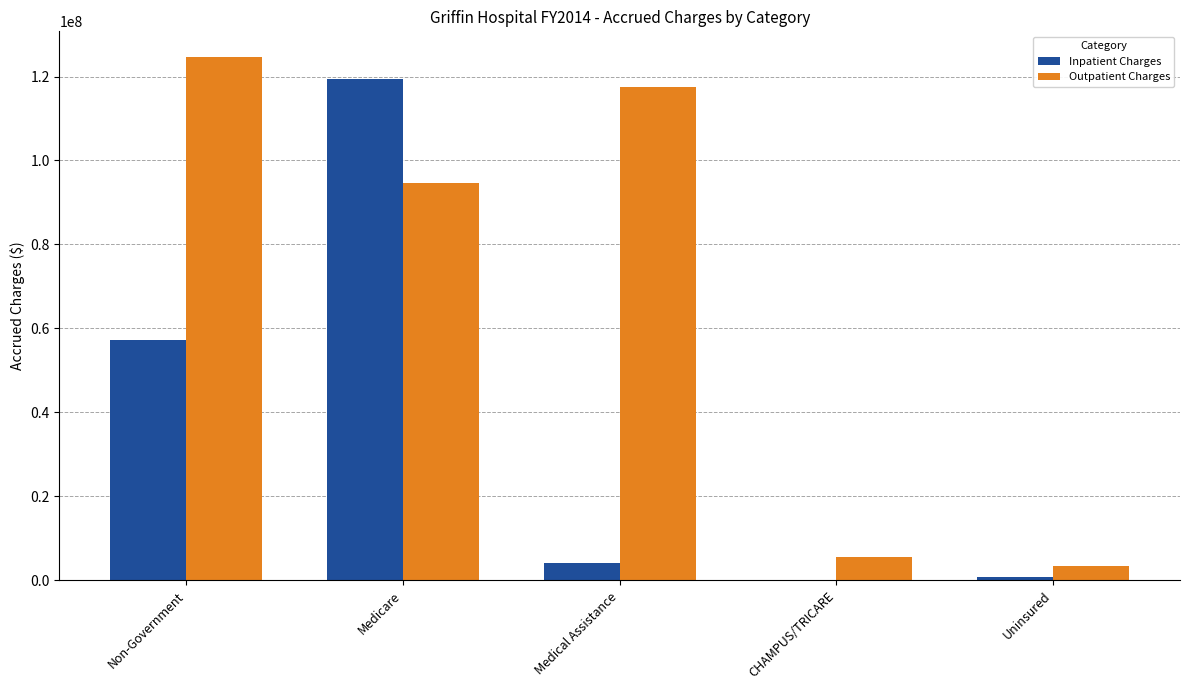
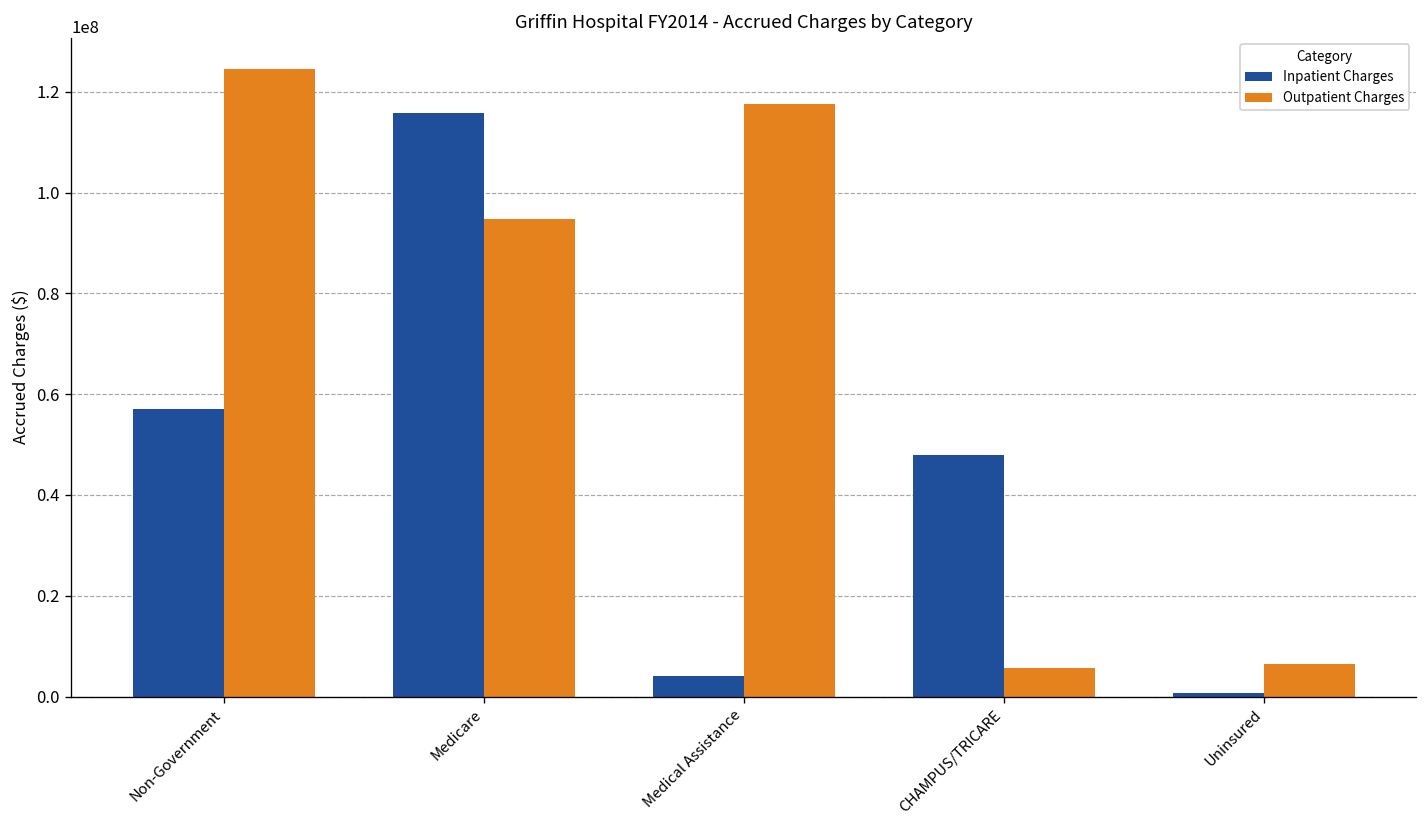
  {
    "Inpatient Charges": {
      "Non-Government": 57000000,
-     "Medicare": 119000000,
+     "Medicare": 116000000,
      "Medical Assistance": 4000000,
-     "CHAMPUS/TRICARE": 0,
+     "CHAMPUS/TRICARE": 48000000,
      "Uninsured": 1000000
    },
    "Outpatient Charges": {
      "Non-Government": 125000000,
      "Medicare": 95000000,
      "Medical Assistance": 118000000,
      "CHAMPUS/TRICARE": 6000000,
-     "Uninsured": 3000000
+     "Uninsured": 6000000
    }
  }
